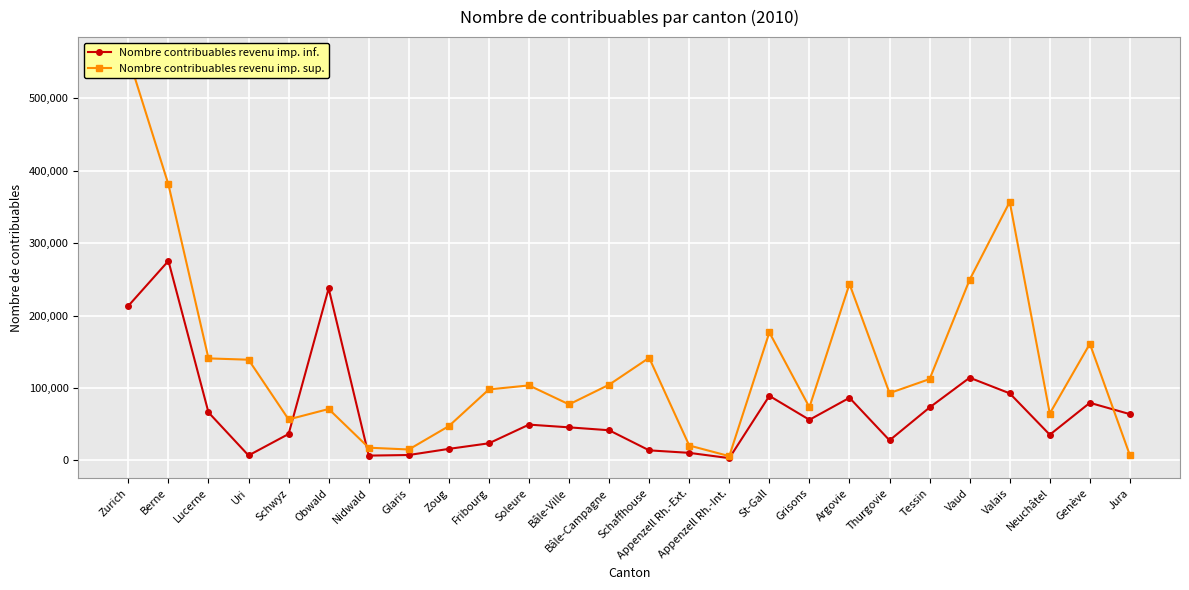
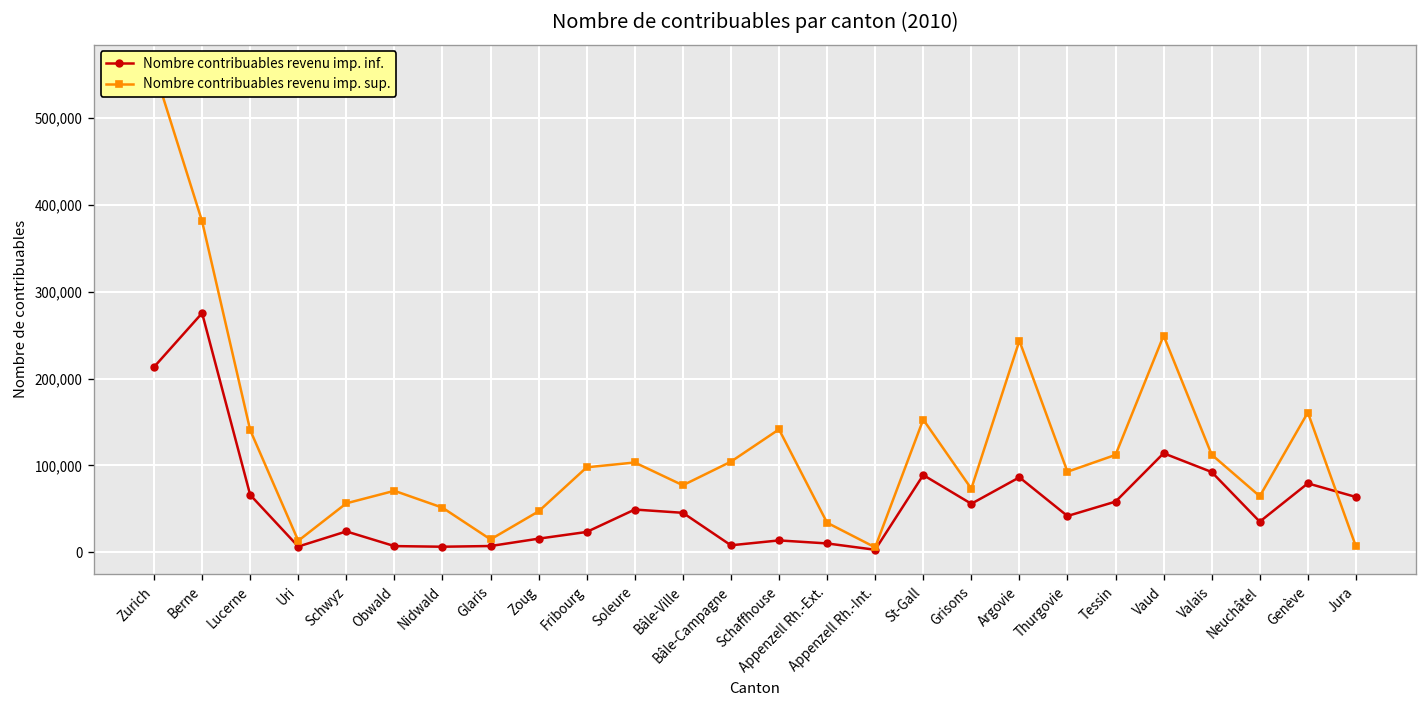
  {
    "Nombre contribuables revenu imp. inf.": {
      "Zurich": "210,000",
      "Berne": "280,000",
      "Lucerne": "70,000",
      "Uri": "10,000",
-     "Schwyz": "40,000",
-     "Obwald": "240,000",
+     "Schwyz": "20,000",
+     "Obwald": "10,000",
      "Nidwald": "10,000",
      "Glaris": "10,000",
      "Zoug": "20,000",
      "Fribourg": "20,000",
      "Soleure": "50,000",
      "Bâle-Ville": "50,000",
-     "Bâle-Campagne": "40,000",
+     "Bâle-Campagne": "10,000",
      "Schaffhouse": "10,000",
      "Appenzell Rh.-Ext.": "10,000",
      "St-Gall": "90,000",
      "Grisons": "60,000",
      "Argovie": "90,000",
-     "Thurgovie": "30,000",
-     "Tessin": "70,000",
+     "Thurgovie": "40,000",
+     "Tessin": "60,000",
      "Vaud": "110,000",
      "Valais": "90,000",
      "Neuchâtel": "40,000",
      "Genève": "80,000",
      "Jura": "60,000"
    },
    "Nombre contribuables revenu imp. sup.": {
      "Berne": "380,000",
      "Lucerne": "140,000",
-     "Uri": "140,000",
+     "Uri": "10,000",
      "Schwyz": "60,000",
      "Obwald": "70,000",
-     "Nidwald": "20,000",
+     "Nidwald": "50,000",
      "Glaris": "10,000",
      "Zoug": "50,000",
      "Fribourg": "100,000",
      "Soleure": "100,000",
      "Bâle-Ville": "80,000",
      "Bâle-Campagne": "100,000",
      "Schaffhouse": "140,000",
-     "Appenzell Rh.-Ext.": "20,000",
-     "St-Gall": "180,000",
+     "Appenzell Rh.-Ext.": "30,000",
+     "St-Gall": "150,000",
      "Grisons": "70,000",
      "Argovie": "240,000",
      "Thurgovie": "90,000",
      "Tessin": "110,000",
      "Vaud": "250,000",
-     "Valais": "360,000",
+     "Valais": "110,000",
      "Neuchâtel": "60,000",
      "Genève": "160,000",
      "Jura": "10,000"
    }
  }
